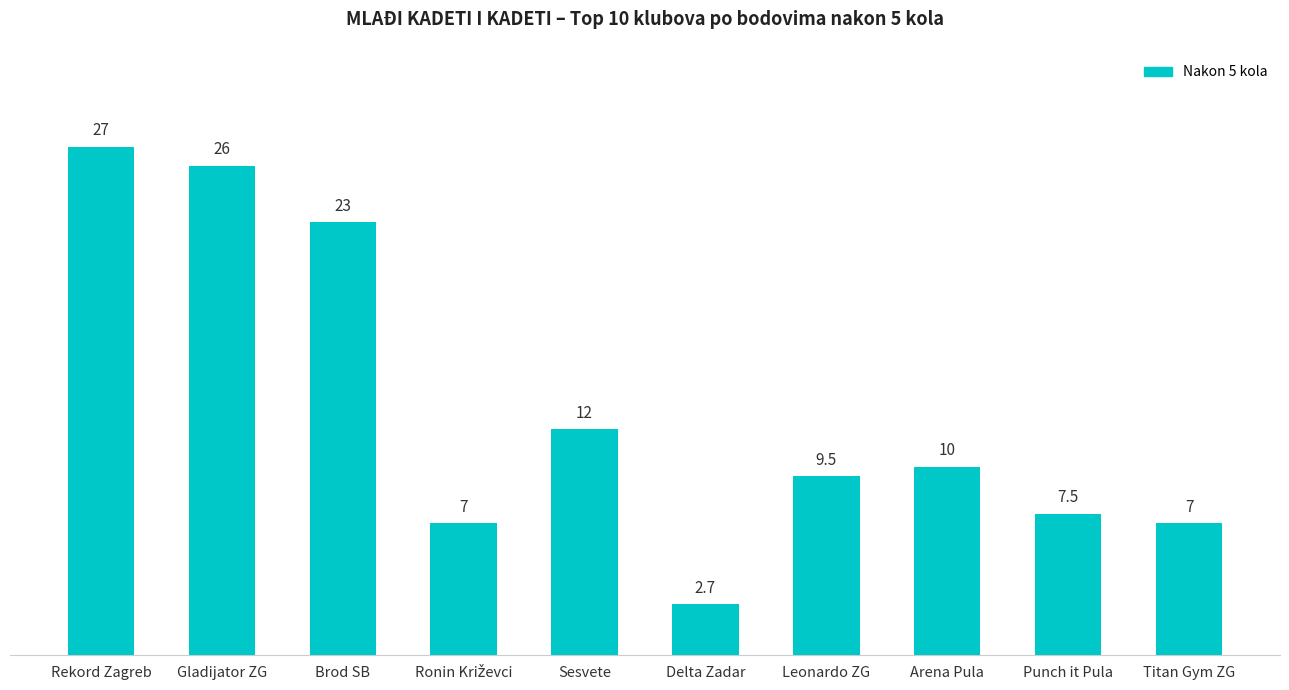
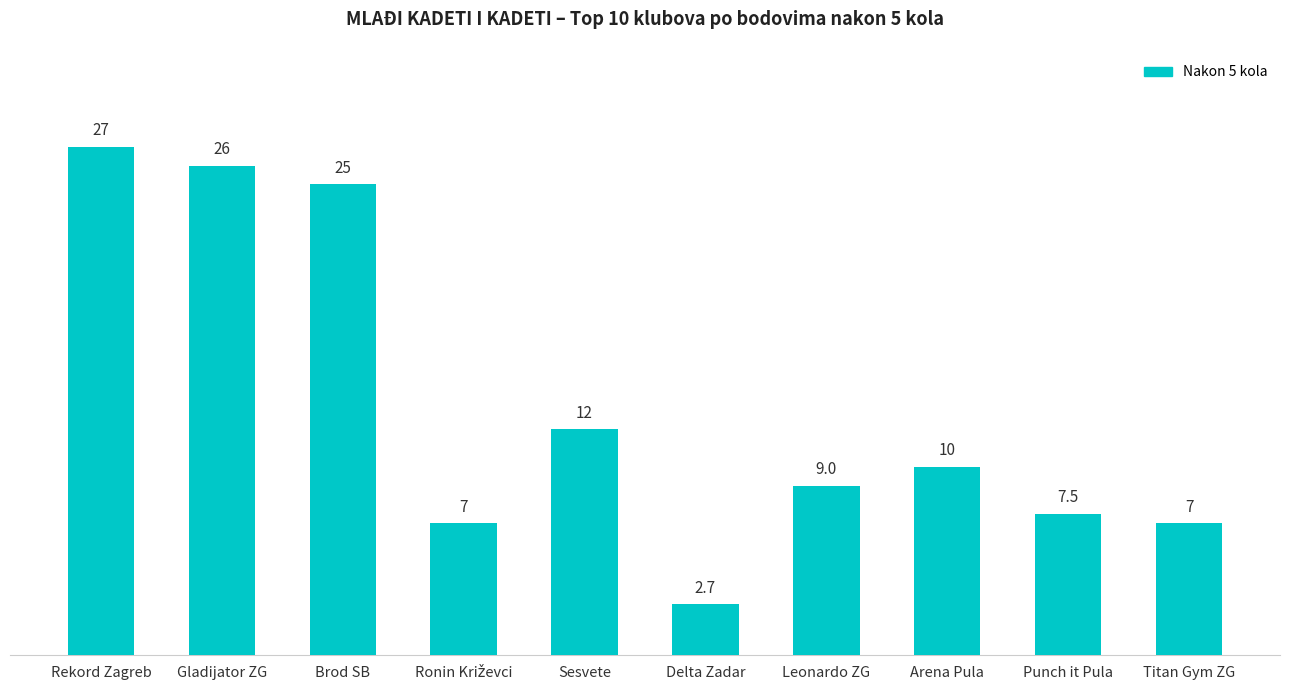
  {
    "Rekord Zagreb": 27,
    "Gladijator ZG": 26,
-   "Brod SB": 23,
+   "Brod SB": 25,
    "Ronin Križevci": 7,
    "Sesvete": 12,
    "Delta Zadar": 2.7,
-   "Leonardo ZG": 9.5,
+   "Leonardo ZG": 9.0,
    "Arena Pula": 10,
    "Punch it Pula": 7.5,
    "Titan Gym ZG": 7
  }
